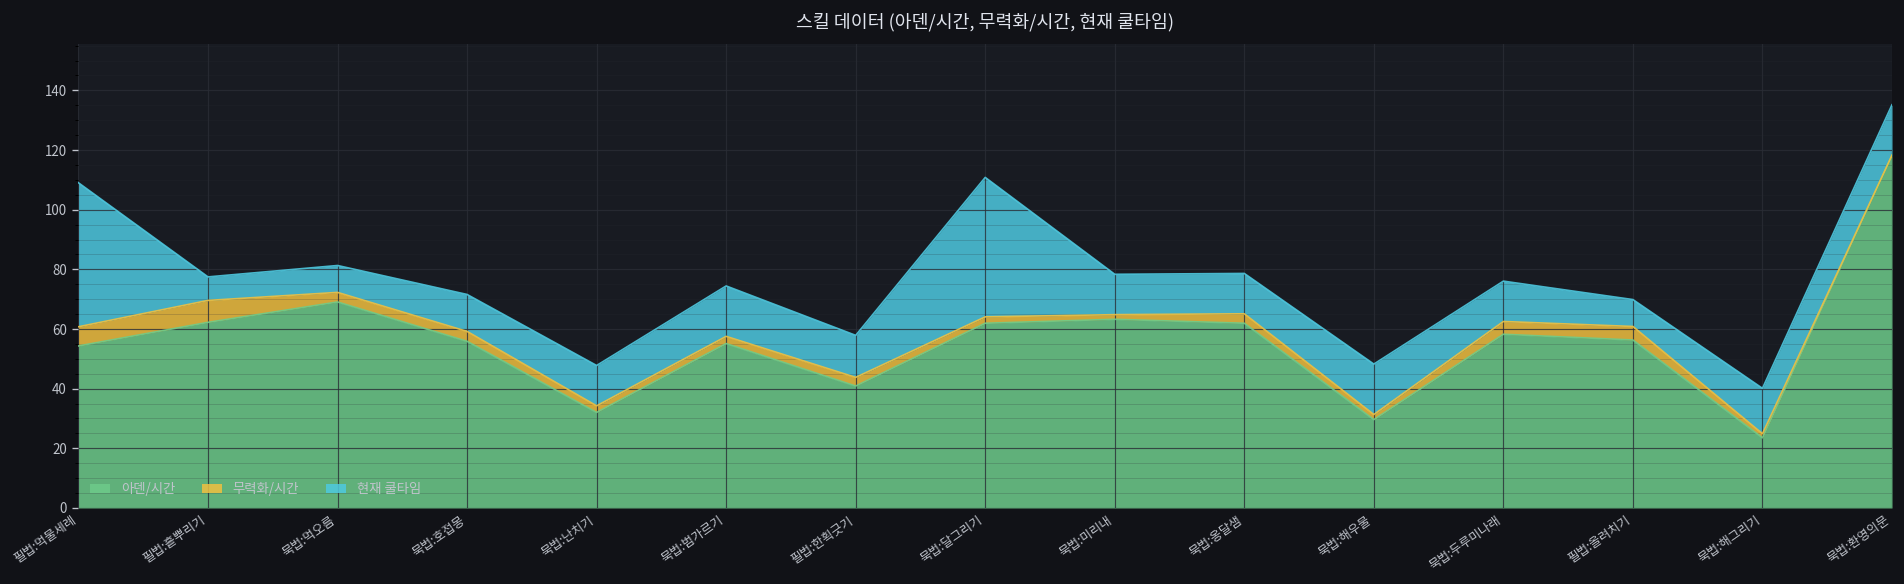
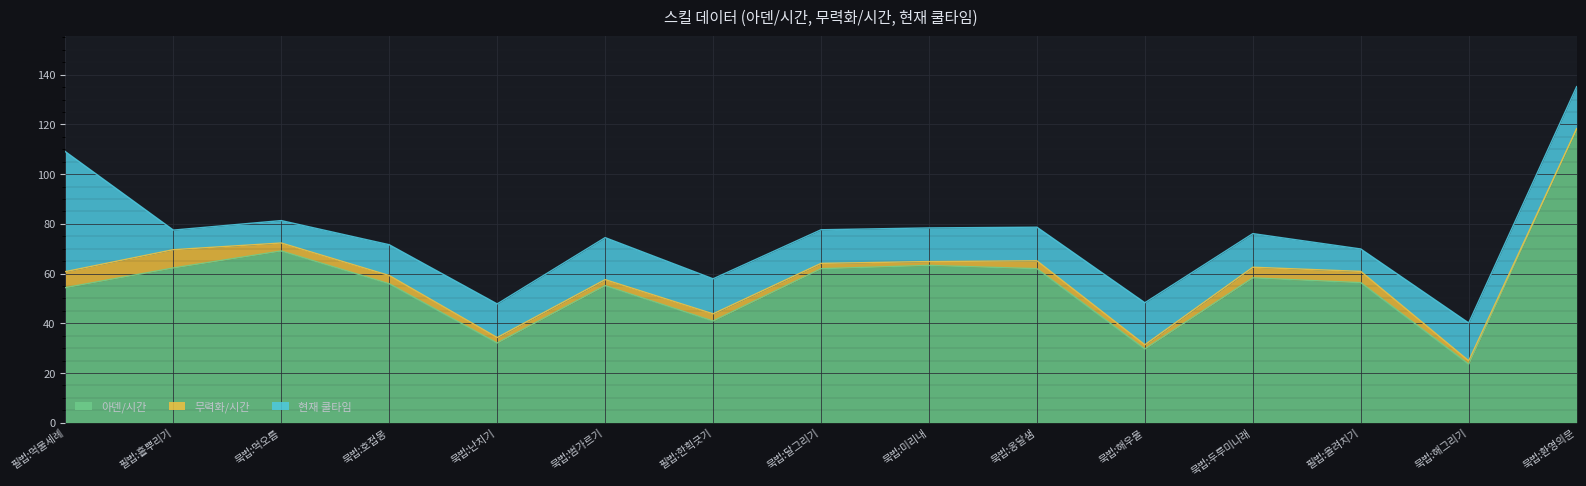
  {
    "아덴/시간": {
      "필법:먹물세례": 54,
      "필법:흩뿌리기": 62,
      "묵법:먹오름": 69,
      "묵법:호접몽": 56,
      "묵법:난치기": 32,
      "묵법:범가르기": 55,
      "필법:한획긋기": 41,
      "묵법:달그리기": 62,
      "묵법:미리내": 63,
      "묵법:옹달샘": 62,
      "묵법:해우물": 30,
      "묵법:두루미나래": 58,
      "필법:올려치기": 56,
      "묵법:해그리기": 24
    },
    "무력화/시간": {
      "필법:먹물세례": 6,
      "필법:흩뿌리기": 7,
      "묵법:먹오름": 3,
      "묵법:호접몽": 3,
      "묵법:난치기": 2,
      "묵법:범가르기": 2,
      "필법:한획긋기": 3,
      "묵법:달그리기": 2,
      "묵법:미리내": 2,
      "묵법:옹달샘": 3,
      "묵법:해우물": 2,
      "묵법:두루미나래": 4,
      "필법:올려치기": 5,
      "묵법:해그리기": 1
    },
    "현재 쿨타임": {
      "필법:먹물세례": 48,
      "필법:흩뿌리기": 8,
      "묵법:먹오름": 9,
      "묵법:호접몽": 12,
      "묵법:난치기": 14,
      "묵법:범가르기": 17,
      "필법:한획긋기": 14,
-     "묵법:달그리기": 47,
+     "묵법:달그리기": 14,
      "묵법:미리내": 14,
      "묵법:옹달샘": 14,
      "묵법:해우물": 17,
      "묵법:두루미나래": 14,
      "필법:올려치기": 9,
      "묵법:해그리기": 15,
      "묵법:환영의문": 17
    }
  }
